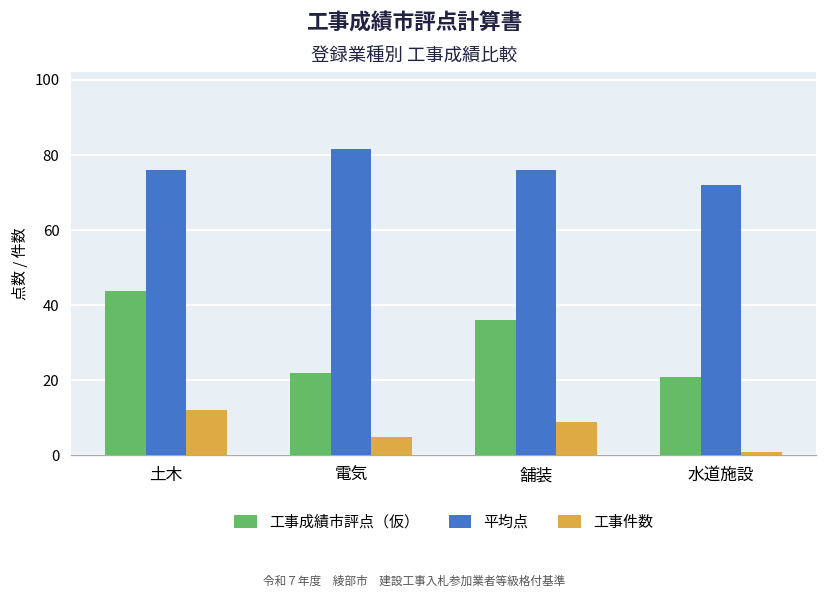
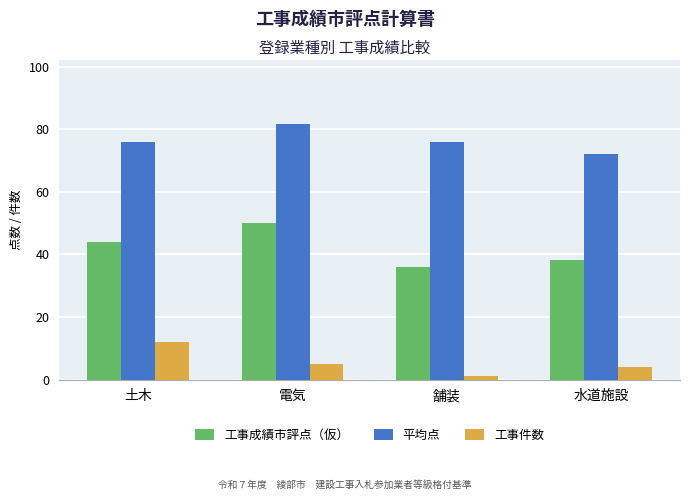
  {
    "工事成績市評点（仮）": {
      "土木": 44,
-     "電気": 22,
+     "電気": 50,
      "舗装": 36,
-     "水道施設": 21
+     "水道施設": 38
    },
    "平均点": {
      "土木": 76,
      "電気": 82,
      "舗装": 76,
      "水道施設": 72
    },
    "工事件数": {
      "土木": 12,
      "電気": 5,
-     "舗装": 9,
-     "水道施設": 1
+     "舗装": 1,
+     "水道施設": 4
    }
  }
